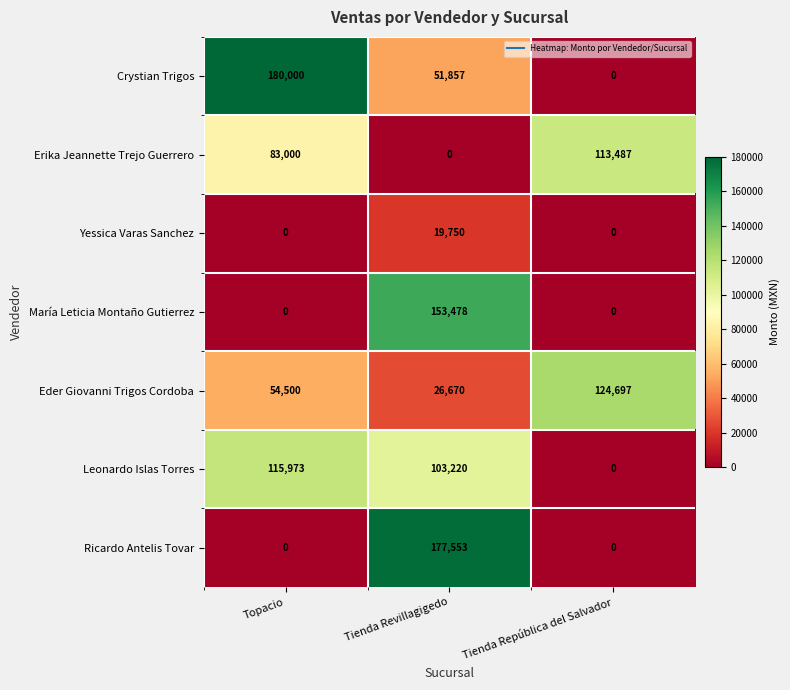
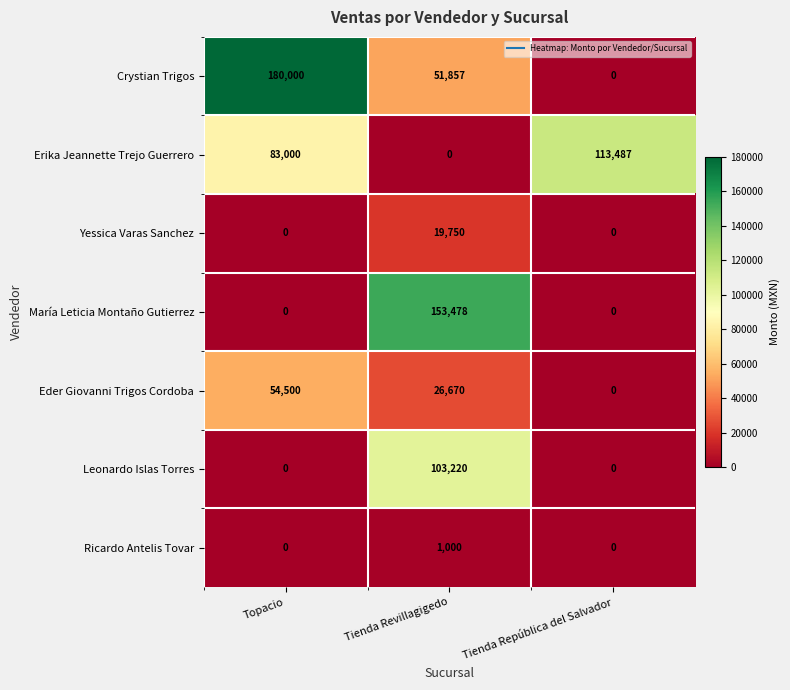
  {
    "Crystian Trigos": {
      "Topacio": "180,000",
      "Tienda Revillagigedo": "51,857",
      "Tienda República del Salvador": "0"
    },
    "Erika Jeannette Trejo Guerrero": {
      "Topacio": "83,000",
      "Tienda Revillagigedo": "0",
      "Tienda República del Salvador": "113,487"
    },
    "Yessica Varas Sanchez": {
      "Topacio": "0",
      "Tienda Revillagigedo": "19,750",
      "Tienda República del Salvador": "0"
    },
    "María Leticia Montaño Gutierrez": {
      "Topacio": "0",
      "Tienda Revillagigedo": "153,478",
      "Tienda República del Salvador": "0"
    },
    "Eder Giovanni Trigos Cordoba": {
      "Topacio": "54,500",
      "Tienda Revillagigedo": "26,670",
-     "Tienda República del Salvador": "124,697"
+     "Tienda República del Salvador": "0"
    },
    "Leonardo Islas Torres": {
-     "Topacio": "115,973",
+     "Topacio": "0",
      "Tienda Revillagigedo": "103,220",
      "Tienda República del Salvador": "0"
    },
    "Ricardo Antelis Tovar": {
      "Topacio": "0",
-     "Tienda Revillagigedo": "177,553",
+     "Tienda Revillagigedo": "1,000",
      "Tienda República del Salvador": "0"
    }
  }
